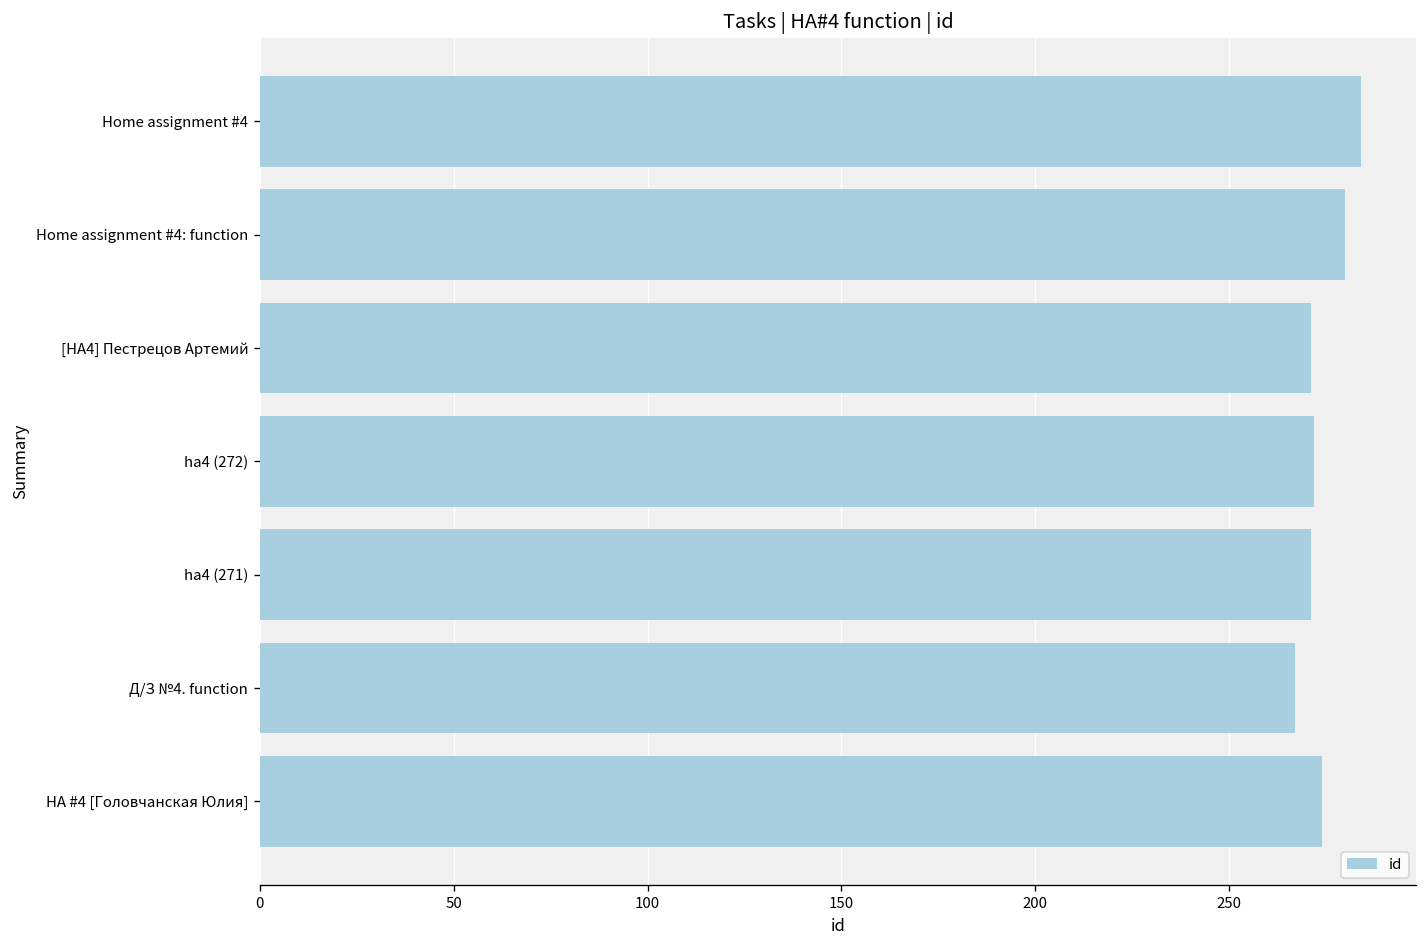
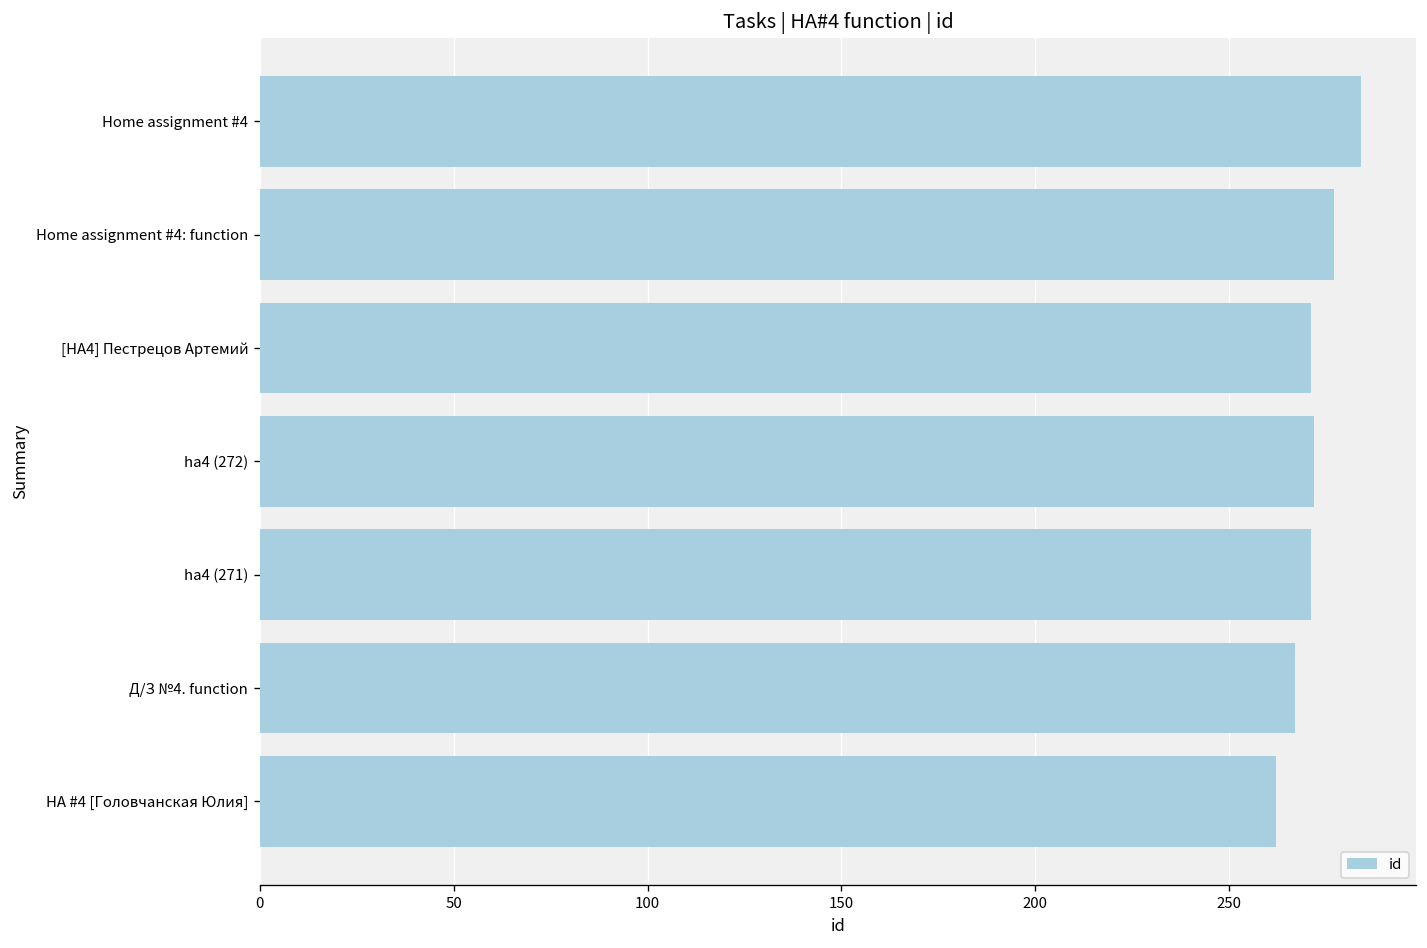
  {
    "Home assignment #4": 284,
-   "Home assignment #4: function": 280,
+   "Home assignment #4: function": 277,
    "[HA4] Пестрецов Артемий": 271,
    "ha4 (272)": 272,
    "ha4 (271)": 271,
    "Д/З №4. function": 267,
-   "HA #4 [Головчанская Юлия]": 274
+   "HA #4 [Головчанская Юлия]": 262
  }
